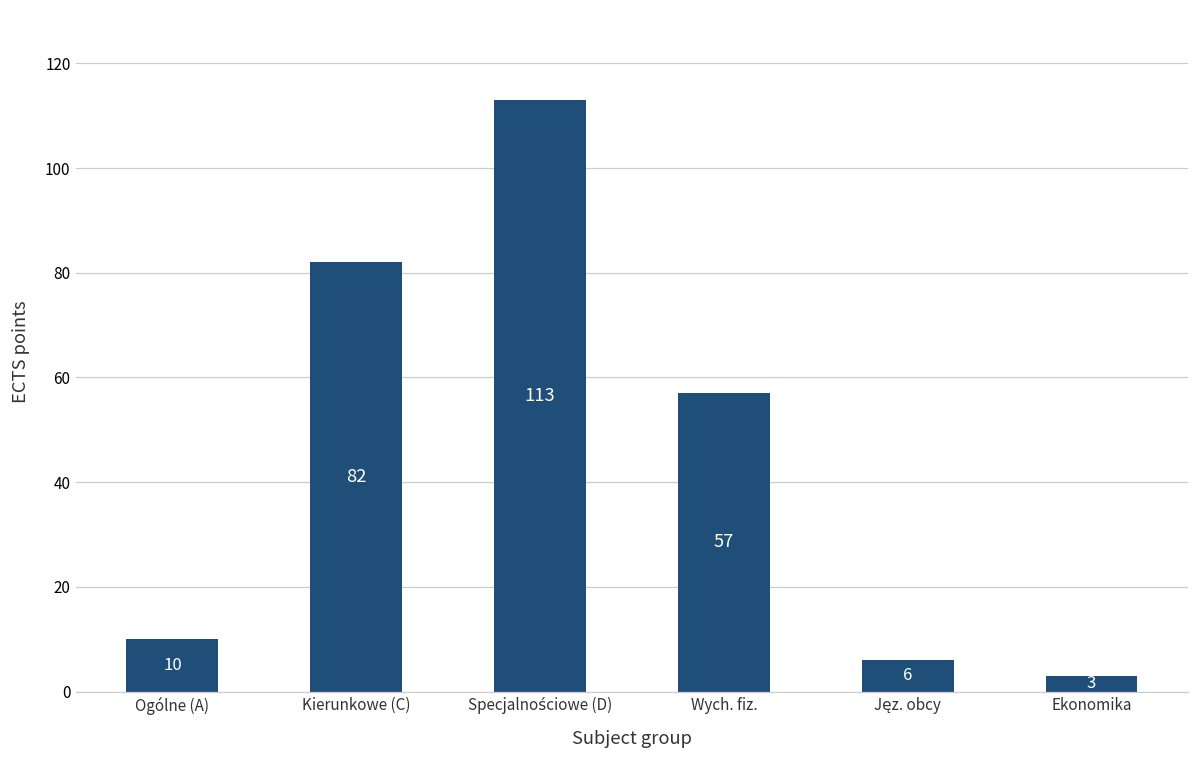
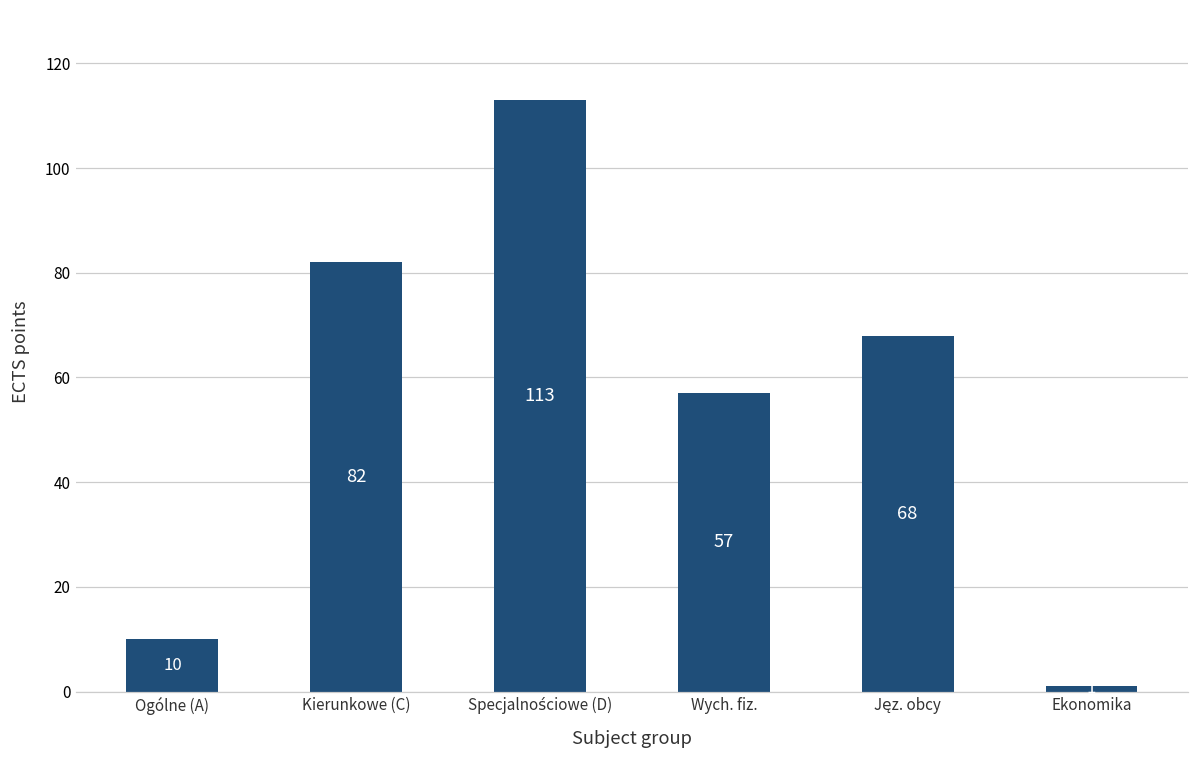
  {
    "Ogólne (A)": 10,
    "Kierunkowe (C)": 82,
    "Specjalnościowe (D)": 113,
    "Wych. fiz.": 57,
-   "Jęz. obcy": 6,
-   "Ekonomika": 3
+   "Jęz. obcy": 68,
+   "Ekonomika": 1
  }
